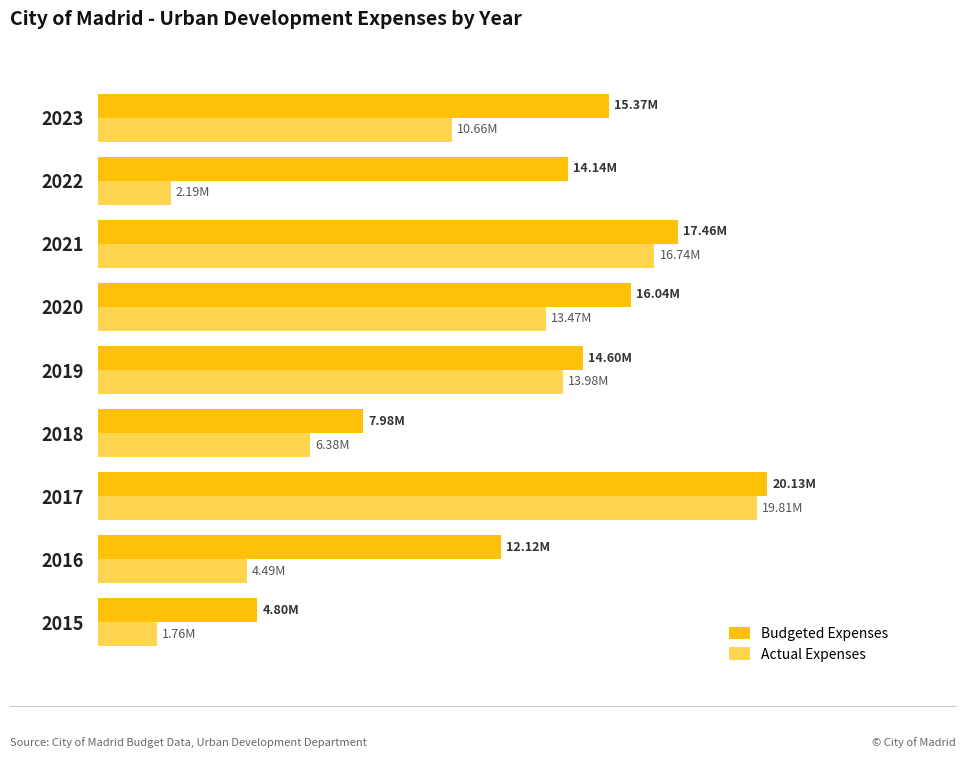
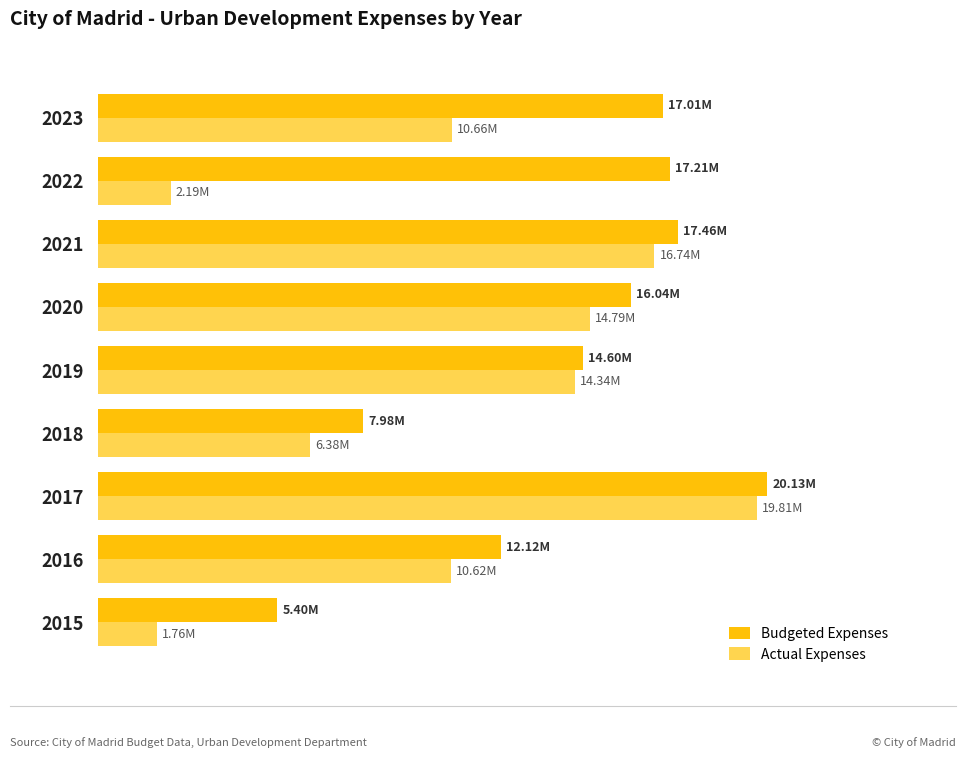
  {
    "Budgeted Expenses": {
-     "2023": "15.37M",
-     "2022": "14.14M",
+     "2023": "17.01M",
+     "2022": "17.21M",
      "2021": "17.46M",
      "2020": "16.04M",
      "2019": "14.60M",
      "2018": "7.98M",
      "2017": "20.13M",
      "2016": "12.12M",
-     "2015": "4.80M"
+     "2015": "5.40M"
    },
    "Actual Expenses": {
      "2023": "10.66M",
      "2022": "2.19M",
      "2021": "16.74M",
-     "2020": "13.47M",
-     "2019": "13.98M",
+     "2020": "14.79M",
+     "2019": "14.34M",
      "2018": "6.38M",
      "2017": "19.81M",
-     "2016": "4.49M",
+     "2016": "10.62M",
      "2015": "1.76M"
    }
  }
